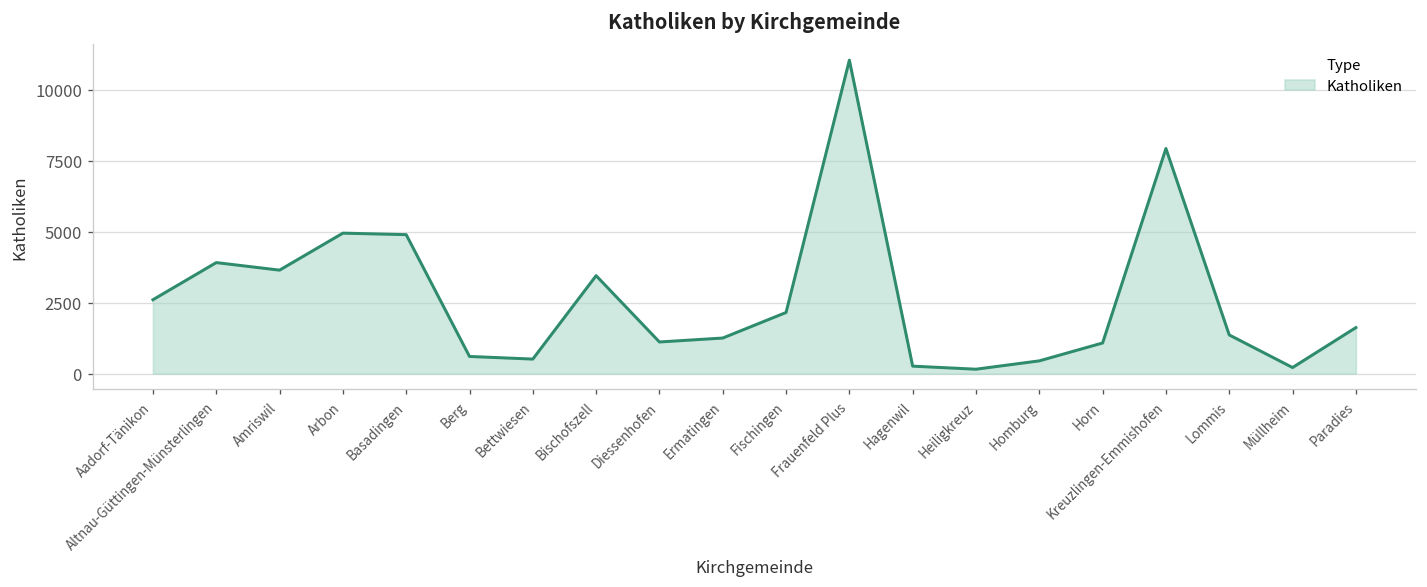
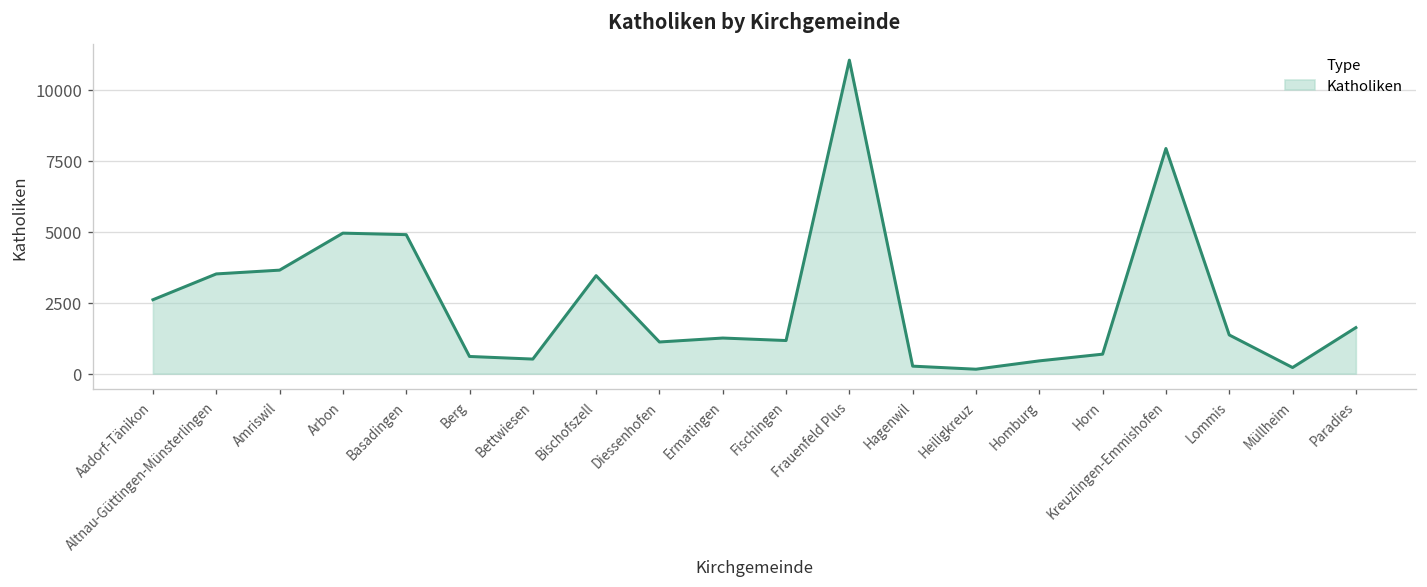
  {
    "Aadorf-Tänikon": 2600,
-   "Altnau-Güttingen-Münsterlingen": 3900,
+   "Altnau-Güttingen-Münsterlingen": 3500,
    "Amriswil": 3600,
    "Arbon": 4900,
    "Basadingen": 4900,
    "Berg": 600,
    "Bettwiesen": 500,
    "Bischofszell": 3500,
    "Diessenhofen": 1100,
    "Ermatingen": 1300,
-   "Fischingen": 2200,
+   "Fischingen": 1200,
    "Frauenfeld Plus": 11000,
    "Hagenwil": 300,
    "Heiligkreuz": 200,
    "Homburg": 500,
-   "Horn": 1100,
+   "Horn": 700,
    "Kreuzlingen-Emmishofen": 7900,
    "Lommis": 1400,
    "Müllheim": 200,
    "Paradies": 1600
  }
